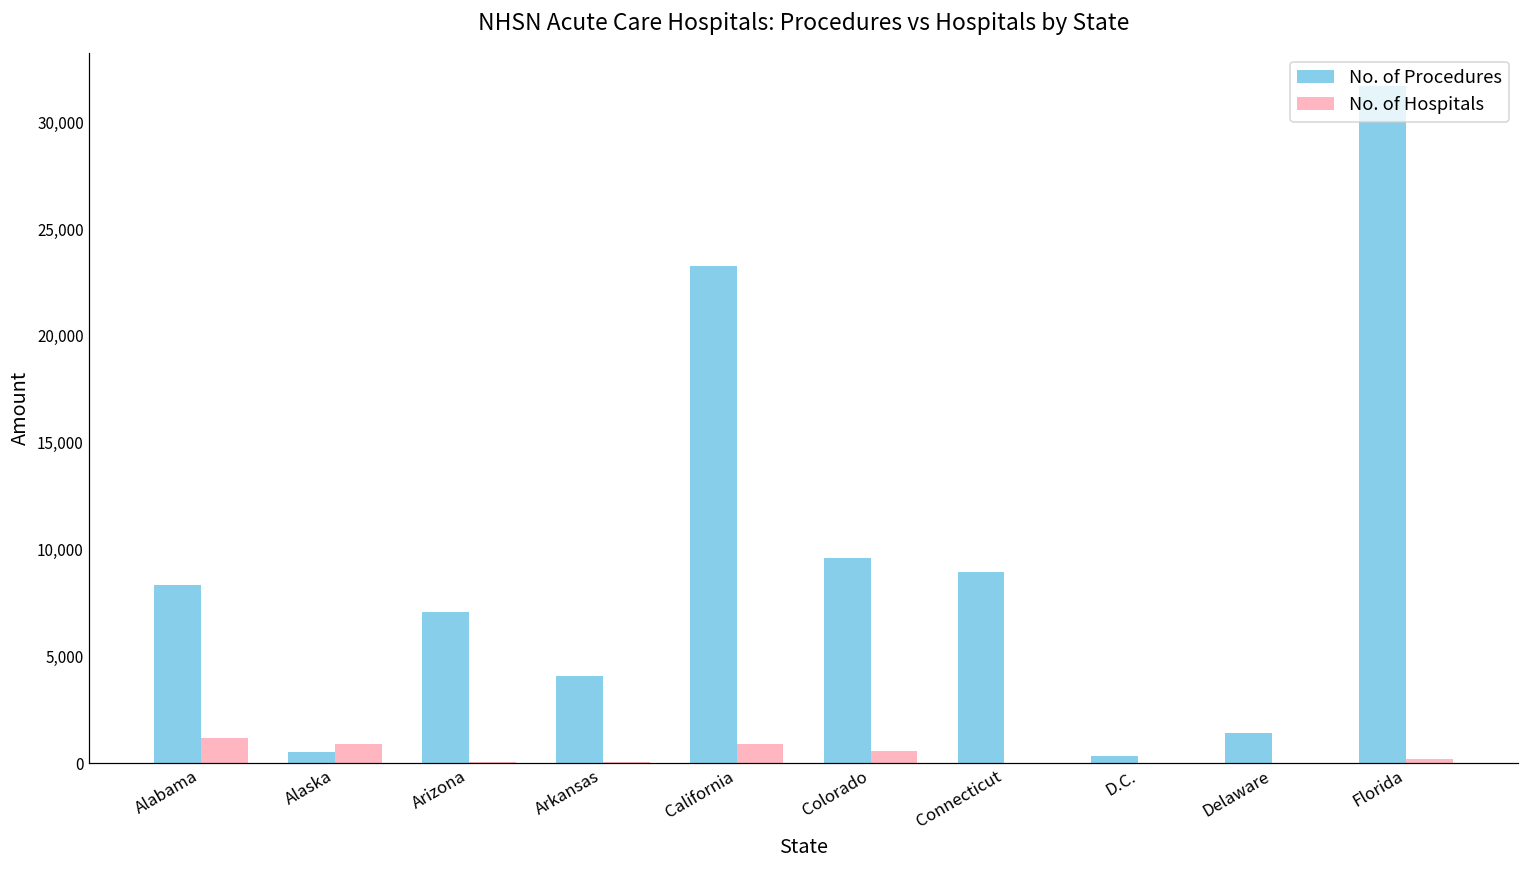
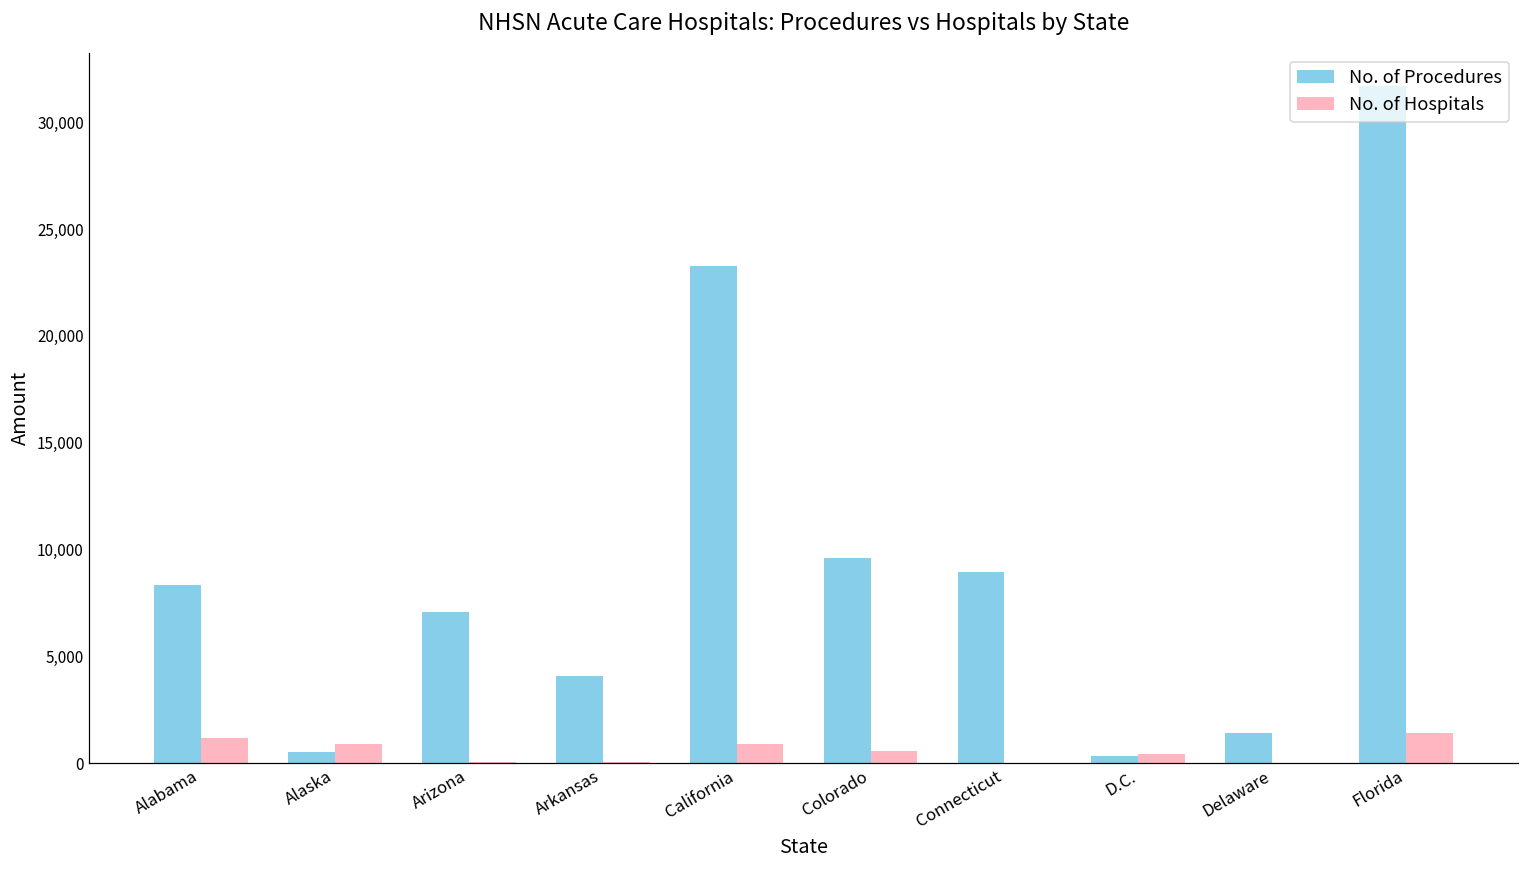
  {
    "No. of Procedures": {
      "Alabama": "8,300",
      "Alaska": "500",
      "Arizona": "7,100",
      "Arkansas": "4,100",
      "California": "23,300",
      "Colorado": "9,600",
      "Connecticut": "9,000",
      "D.C.": "300",
      "Delaware": "1,400"
    },
    "No. of Hospitals": {
      "Alabama": "1,200",
      "Alaska": "900",
      "California": "900",
      "Colorado": "500",
-     "D.C.": "0",
-     "Florida": "200"
+     "D.C.": "400",
+     "Florida": "1,400"
    }
  }
